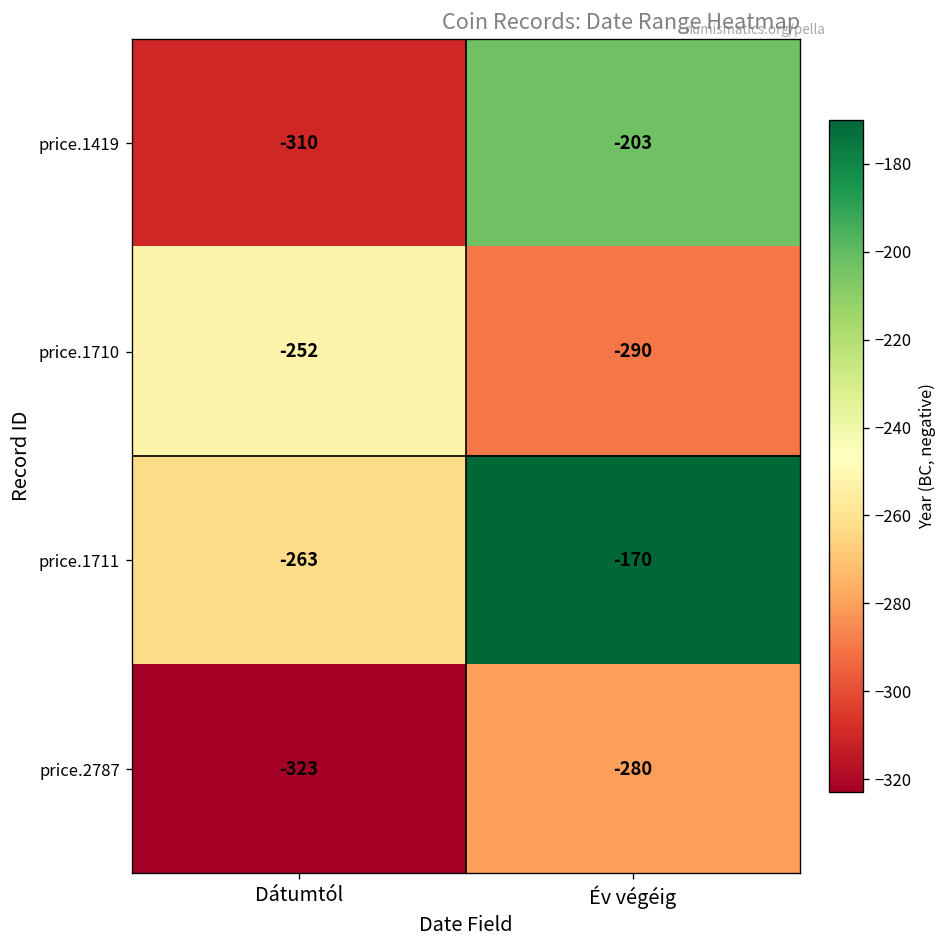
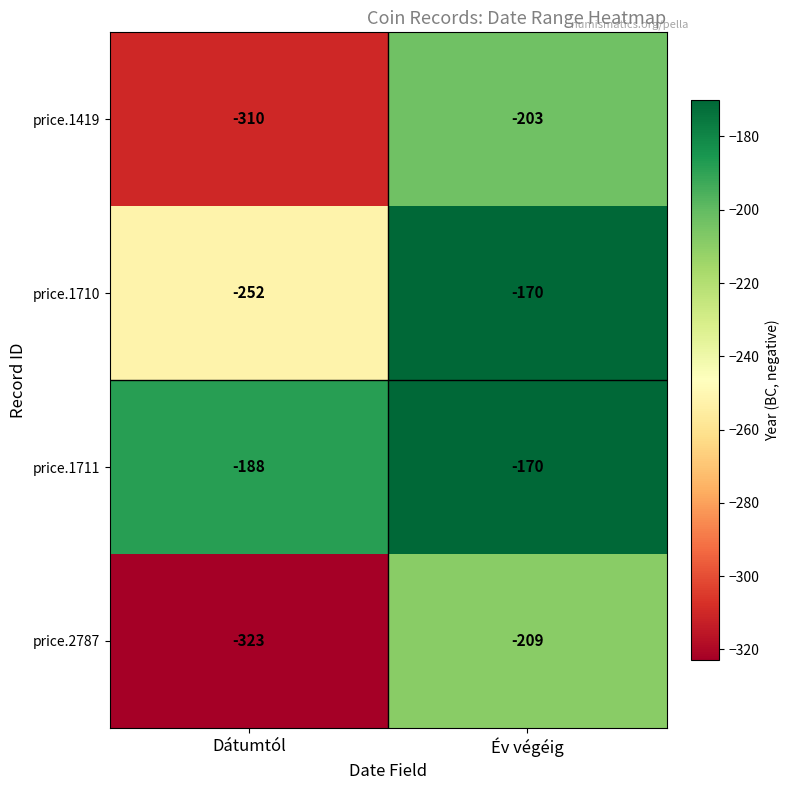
  {
    "price.1419": {
      "Dátumtól": -310,
      "Év végéig": -203
    },
    "price.1710": {
      "Dátumtól": -252,
-     "Év végéig": -290
+     "Év végéig": -170
    },
    "price.1711": {
-     "Dátumtól": -263,
+     "Dátumtól": -188,
      "Év végéig": -170
    },
    "price.2787": {
      "Dátumtól": -323,
-     "Év végéig": -280
+     "Év végéig": -209
    }
  }
